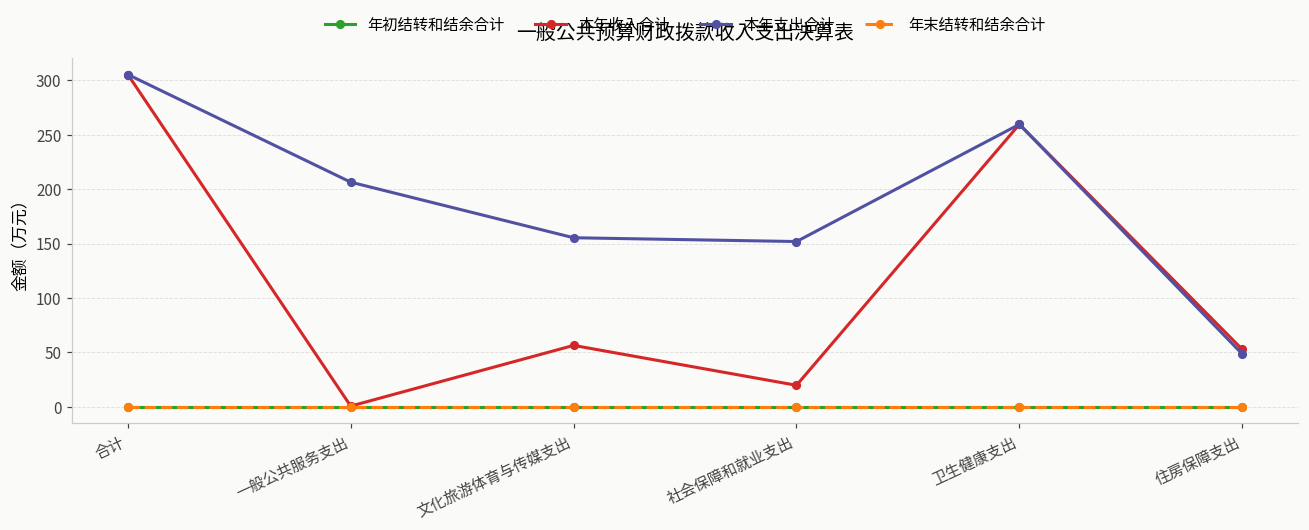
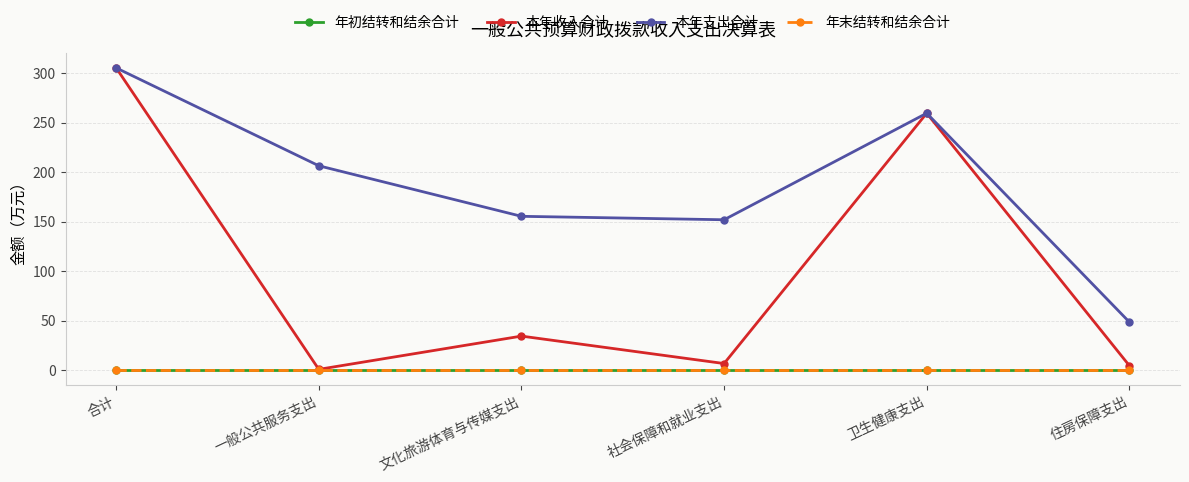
  {
    "年末结转和结余合计": {
      "合计": 0,
      "文化旅游体育与传媒支出": 0,
      "社会保障和就业支出": 0,
      "卫生健康支出": 0,
      "住房保障支出": 0
    },
    "本年收入合计": {
-     "文化旅游体育与传媒支出": 60,
-     "社会保障和就业支出": 20,
-     "住房保障支出": 50
+     "文化旅游体育与传媒支出": 30,
+     "社会保障和就业支出": 10,
+     "住房保障支出": 0
    },
    "本年支出合计": {
      "一般公共服务支出": 210,
      "文化旅游体育与传媒支出": 160,
      "社会保障和就业支出": 150,
      "住房保障支出": 50
    }
  }
